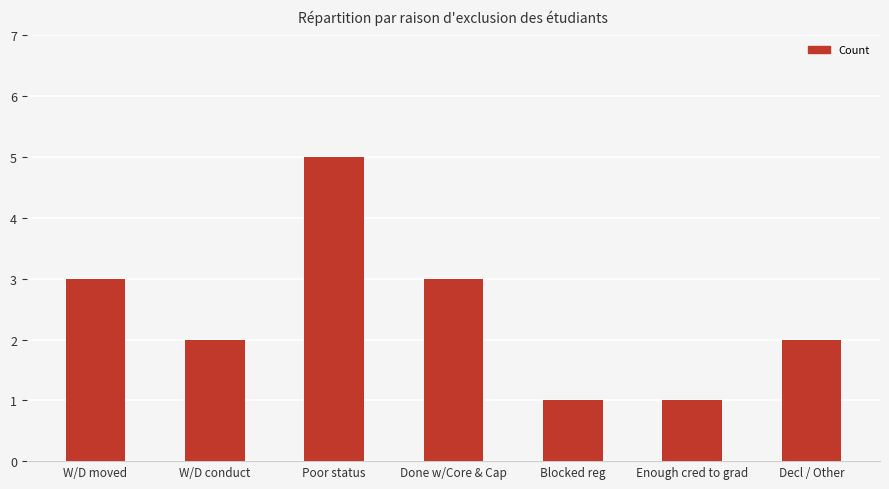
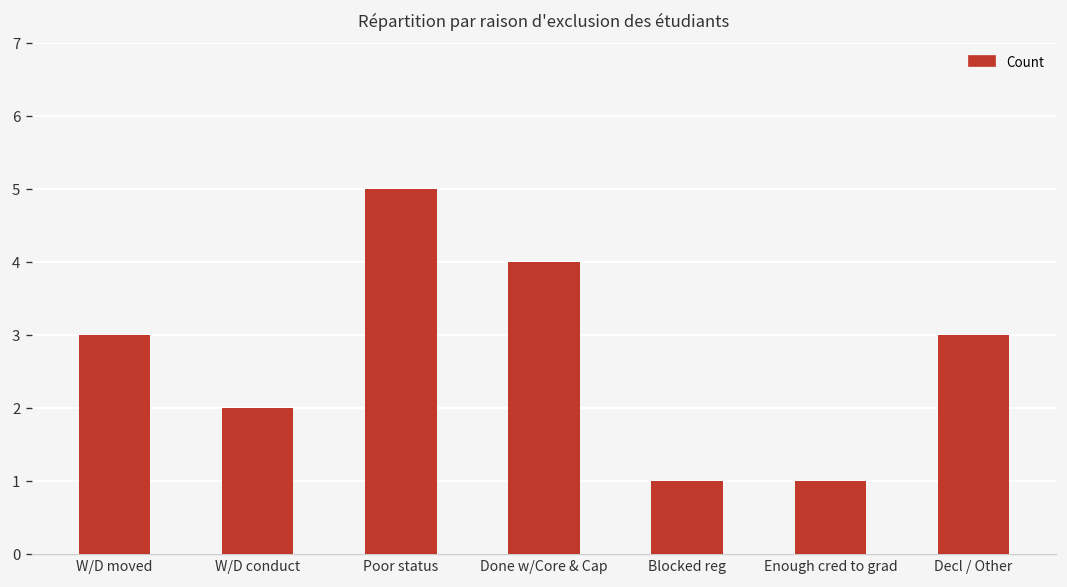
  {
    "W/D moved": 3,
    "W/D conduct": 2,
    "Poor status": 5,
-   "Done w/Core & Cap": 3,
+   "Done w/Core & Cap": 4,
    "Blocked reg": 1,
    "Enough cred to grad": 1,
-   "Decl / Other": 2
+   "Decl / Other": 3
  }
